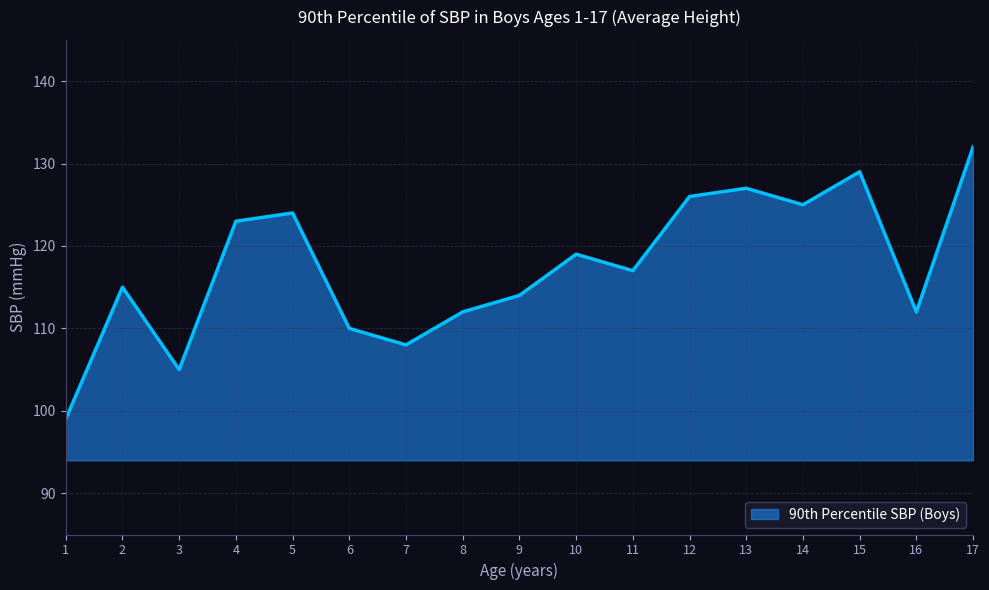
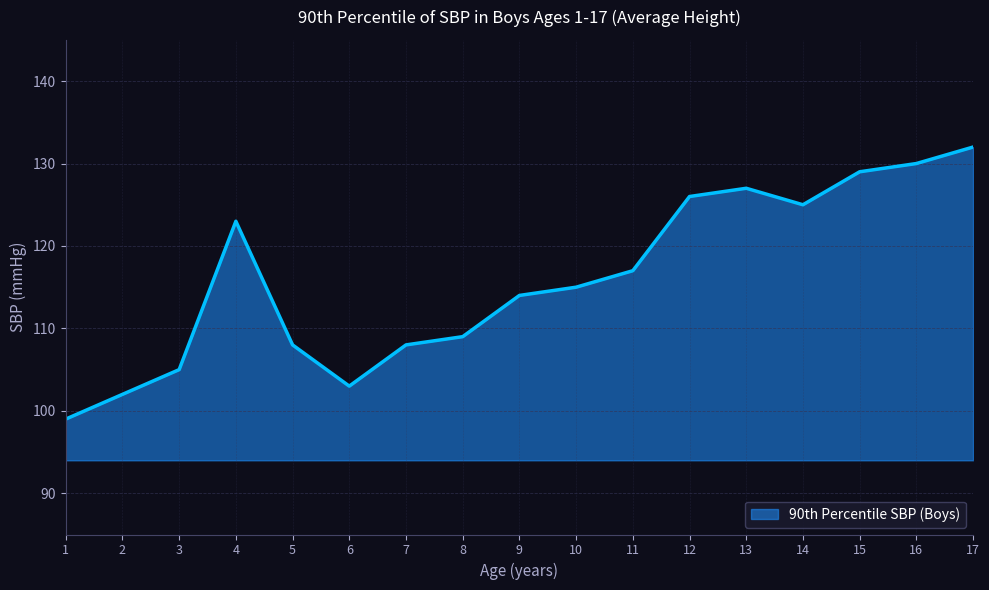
  {
    "1": 99,
-   "2": 115,
+   "2": 102,
    "3": 105,
    "4": 123,
-   "5": 124,
-   "6": 110,
+   "5": 108,
+   "6": 103,
    "7": 108,
-   "8": 112,
+   "8": 109,
    "9": 114,
-   "10": 119,
+   "10": 115,
    "11": 117,
    "12": 126,
    "13": 127,
    "14": 125,
    "15": 129,
-   "16": 112,
+   "16": 130,
    "17": 132
  }
